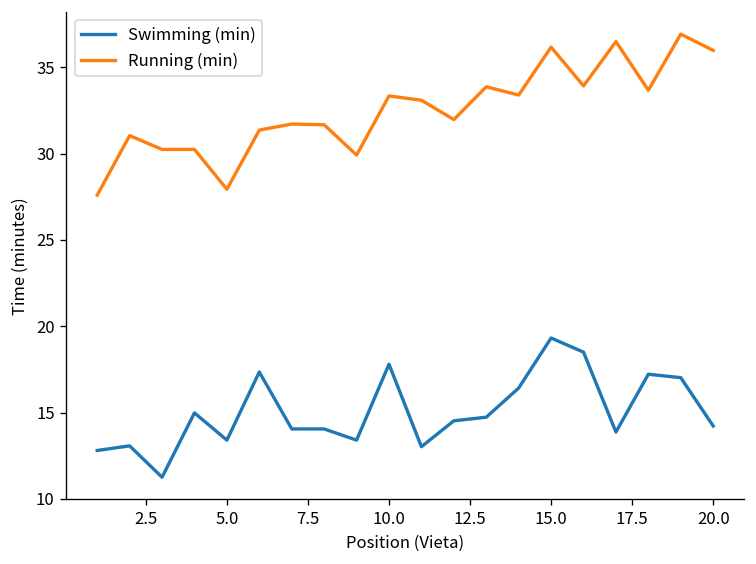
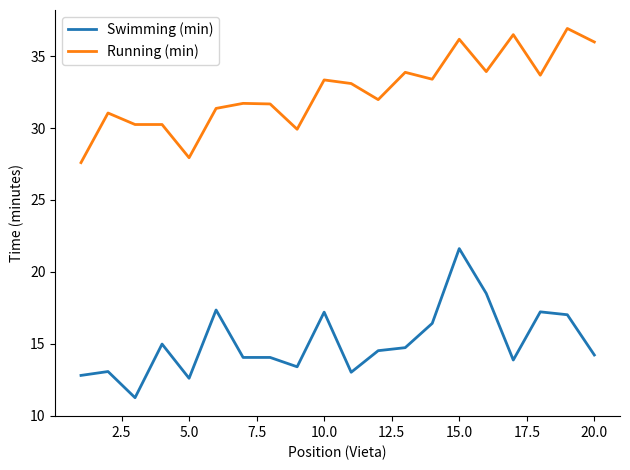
  {
    "Swimming (min)": {
-     "5.0": 13.4,
-     "10.0": 17.8,
-     "15.0": 19.3,
+     "5.0": 12.6,
+     "10.0": 17.2,
+     "15.0": 21.6,
      "20.0": 14.2
    },
    "Running (min)": {
      "5.0": 27.9,
      "10.0": 33.4,
      "15.0": 36.2,
      "20.0": 36.0
    }
  }
